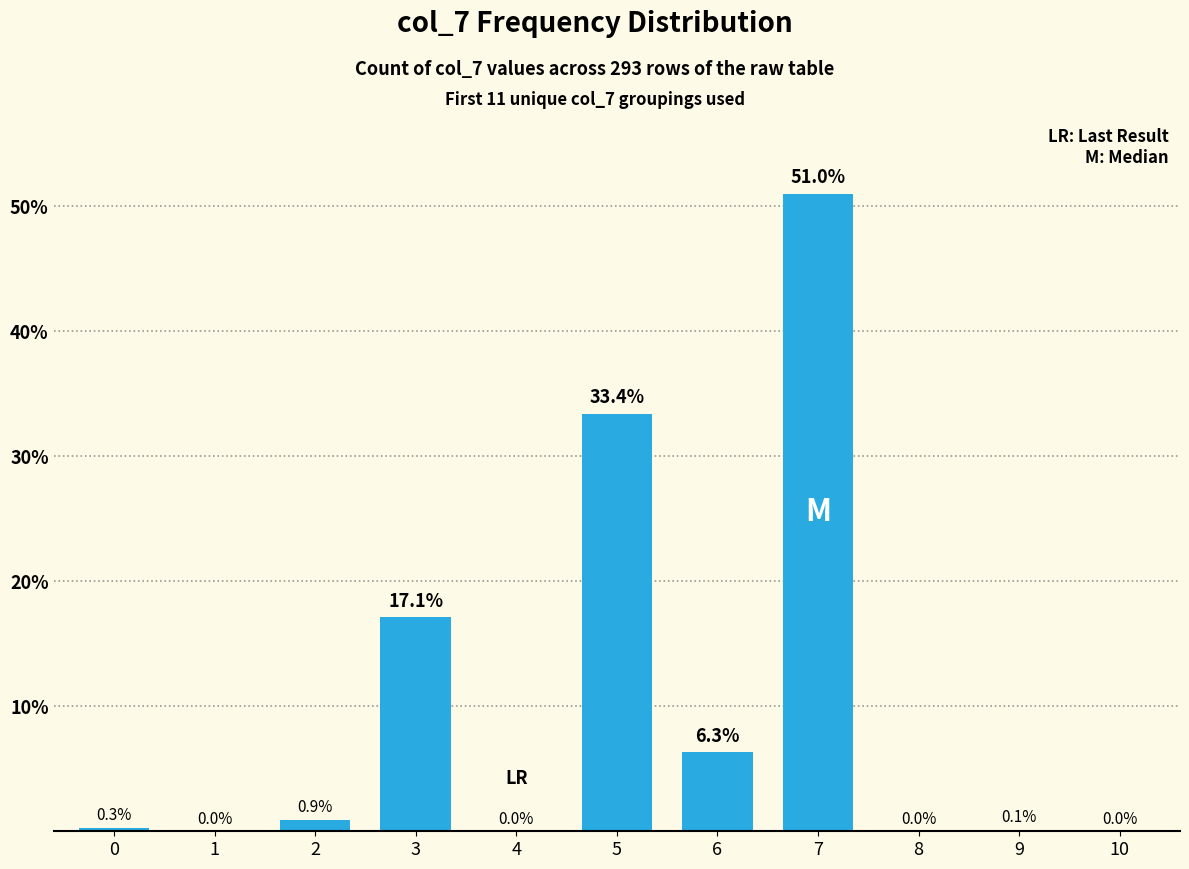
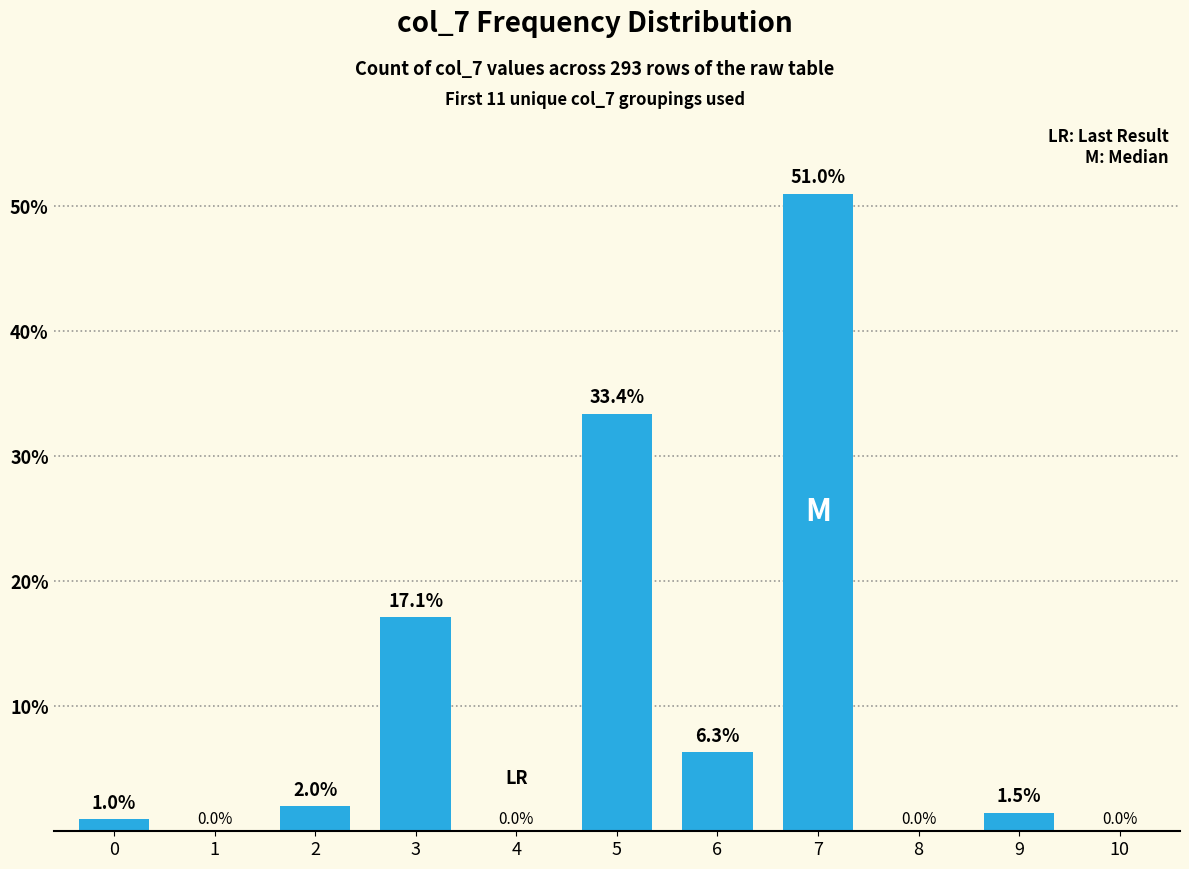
  {
-   "0": "0.3%",
+   "0": "1.0%",
    "1": "0.0%",
-   "2": "0.9%",
+   "2": "2.0%",
    "3": "17.1%",
    "4": "0.0%",
    "5": "33.4%",
    "6": "6.3%",
    "7": "51.0%",
    "8": "0.0%",
-   "9": "0.1%",
+   "9": "1.5%",
    "10": "0.0%"
  }
